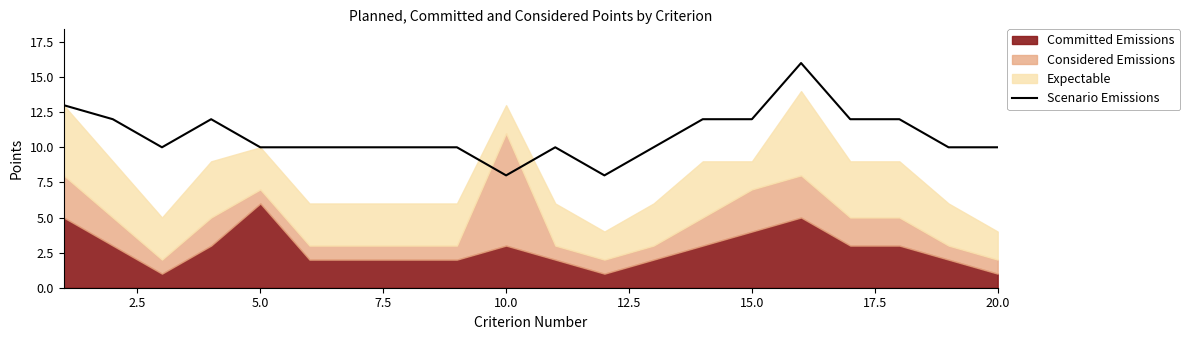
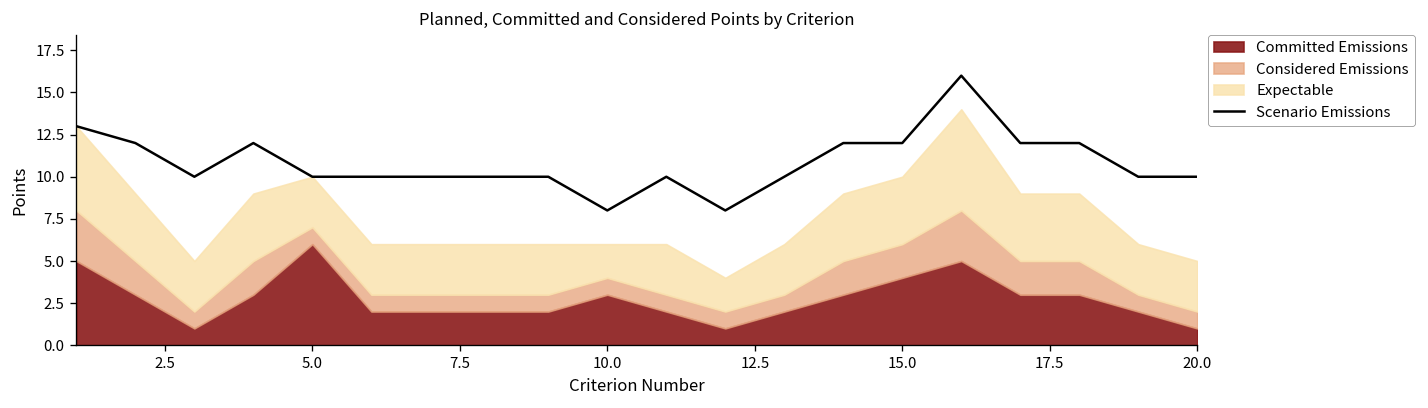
  {
    "Committed Emissions": {
      "5.0": 6,
      "10.0": 3,
      "15.0": 4,
      "20.0": 1
    },
    "Scenario Emissions": {
      "10.0": 8,
      "15.0": 12,
      "20.0": 10
    },
    "Considered Emissions": {
-     "10.0": 8,
-     "15.0": 3
+     "10.0": 1,
+     "15.0": 2
    },
    "Expectable": {
-     "15.0": 2,
-     "20.0": 2
+     "15.0": 4,
+     "20.0": 3
    }
  }
